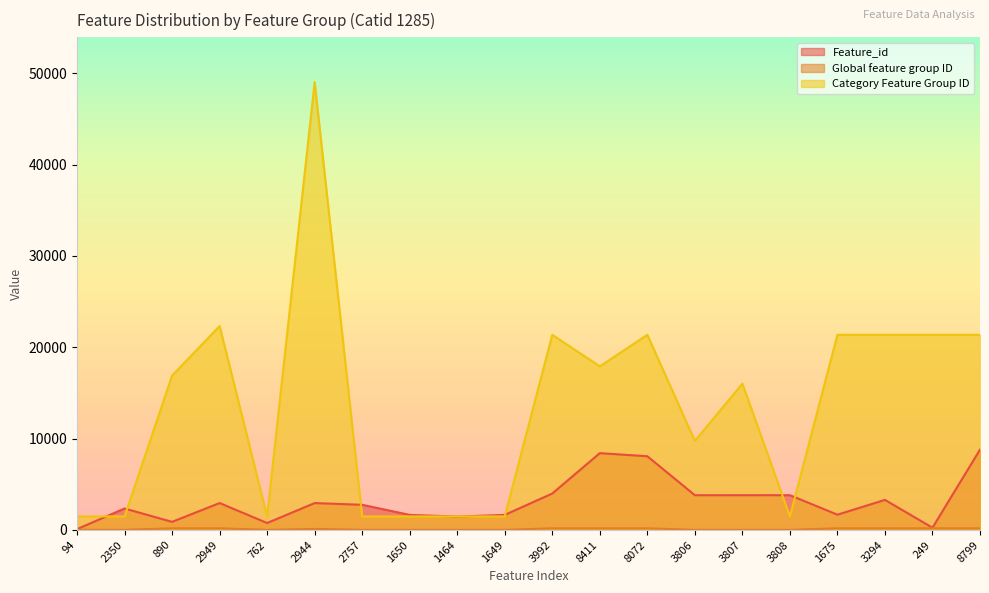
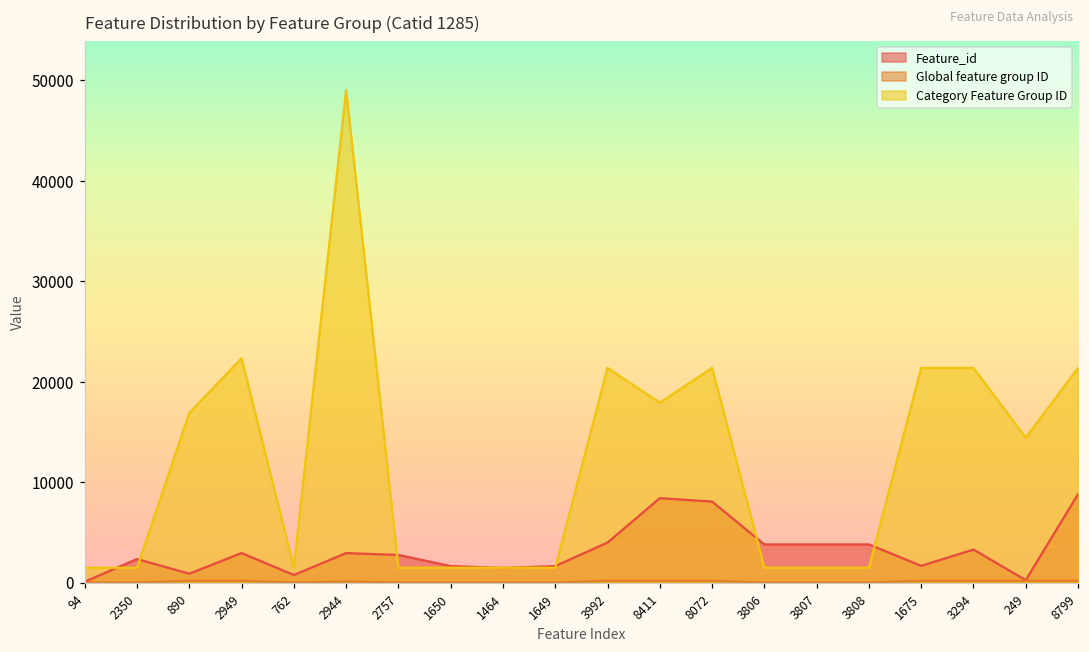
  {
    "Category Feature Group ID": {
      "94": 1000,
      "2350": 1000,
      "890": 17000,
      "2949": 22000,
      "762": 1000,
      "2944": 49000,
      "2757": 1000,
      "3992": 21000,
      "8411": 18000,
      "8072": 21000,
-     "3806": 10000,
-     "3807": 16000,
+     "3806": 1000,
+     "3807": 1000,
      "3808": 1000,
      "1675": 21000,
      "3294": 21000,
-     "249": 21000,
+     "249": 14000,
      "8799": 21000
    }
  }
